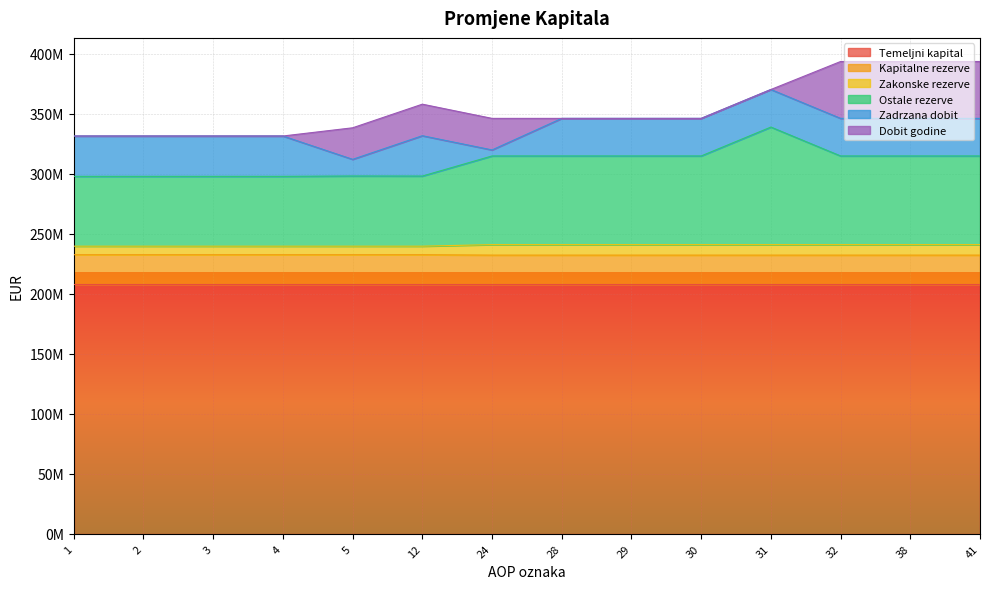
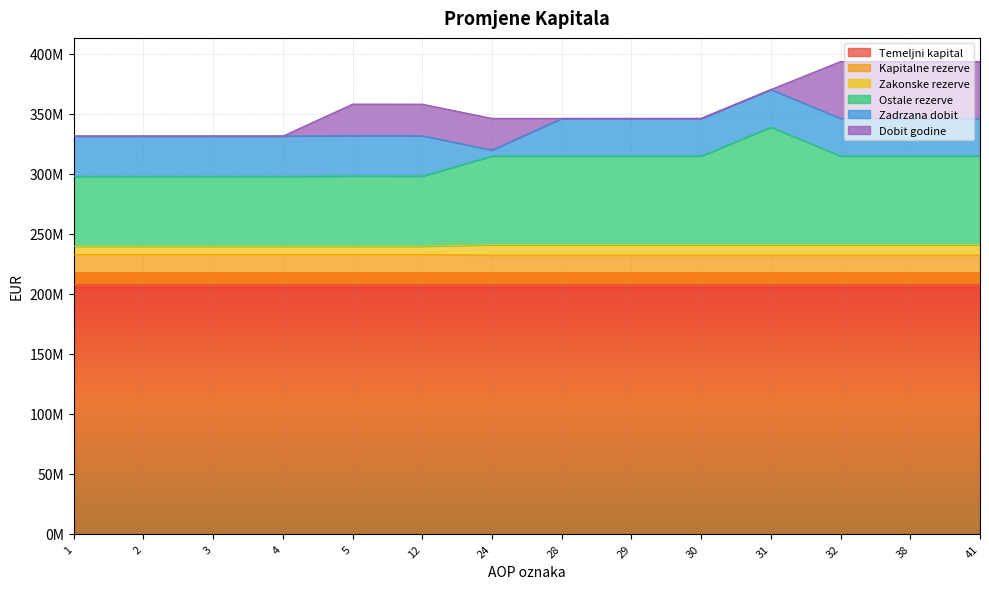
  {
    "Temeljni kapital": {
      "1": 208000000,
      "2": 208000000,
      "3": 208000000,
      "4": 208000000,
      "5": 208000000,
      "12": 208000000,
      "24": 208000000,
      "28": 208000000,
      "29": 208000000,
      "30": 208000000,
      "31": 208000000,
      "32": 208000000,
      "38": 208000000,
      "41": 208000000
    },
    "Ostale rezerve": {
      "1": 58000000,
      "2": 58000000,
      "3": 58000000,
      "4": 58000000,
      "5": 58000000,
      "12": 58000000,
      "24": 74000000,
      "28": 74000000,
      "29": 74000000,
      "30": 74000000,
      "31": 98000000,
      "32": 74000000,
      "38": 74000000,
      "41": 74000000
    },
    "Zadrzana dobit": {
-     "5": 14000000,
+     "5": 34000000,
      "12": 34000000,
      "24": 5000000,
      "32": 31000000,
      "41": 31000000
    },
    "Dobit godine": {
      "5": 26000000,
      "12": 26000000,
      "24": 26000000,
      "32": 47000000,
      "41": 47000000
    }
  }
